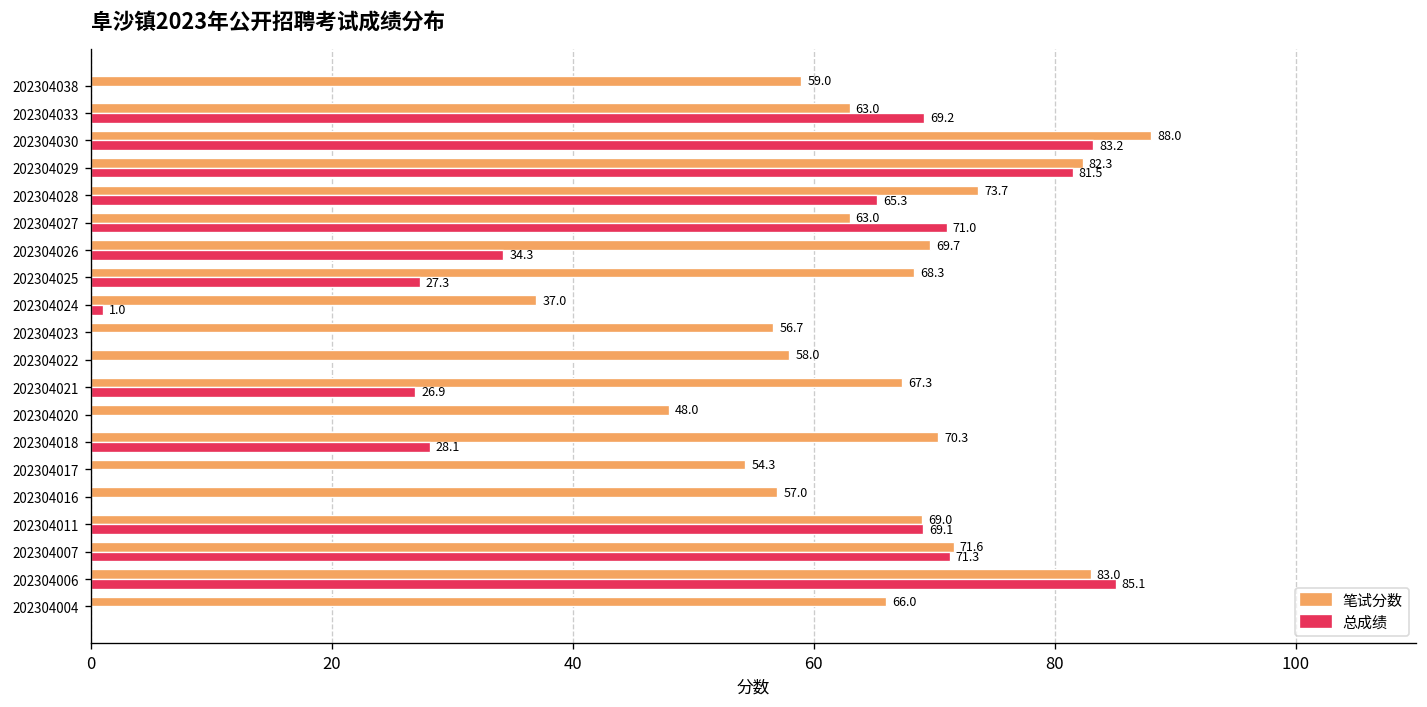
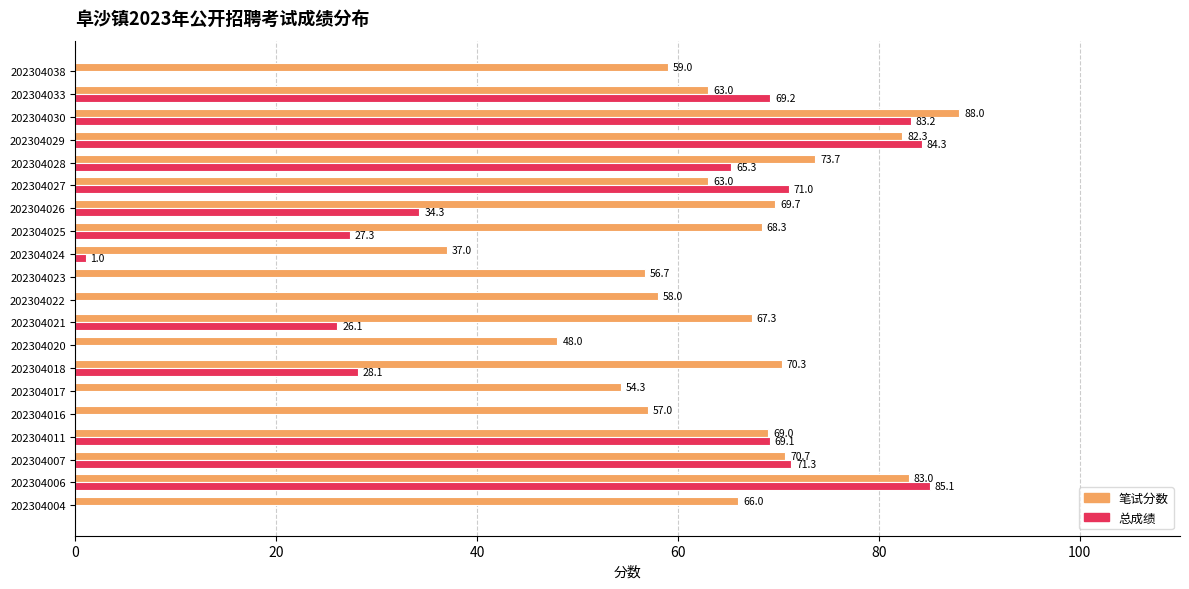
  {
    "笔试分数": {
      "202304038": 59.0,
      "202304033": 63.0,
      "202304030": 88.0,
      "202304029": 82.3,
      "202304028": 73.7,
      "202304027": 63.0,
      "202304026": 69.7,
      "202304025": 68.3,
      "202304024": 37.0,
      "202304023": 56.7,
      "202304022": 58.0,
      "202304021": 67.3,
      "202304020": 48.0,
      "202304018": 70.3,
      "202304017": 54.3,
      "202304016": 57.0,
-     "202304007": 71.6,
+     "202304007": 70.7,
      "202304006": 83.0,
      "202304004": 66.0
    },
    "总成绩": {
      "202304033": 69.2,
      "202304030": 83.2,
-     "202304029": 81.5,
+     "202304029": 84.3,
      "202304028": 65.3,
      "202304027": 71.0,
      "202304026": 34.3,
      "202304025": 27.3,
      "202304024": 1.0,
-     "202304021": 26.9,
+     "202304021": 26.1,
      "202304018": 28.1,
      "202304007": 71.3,
      "202304006": 85.1
    }
  }
